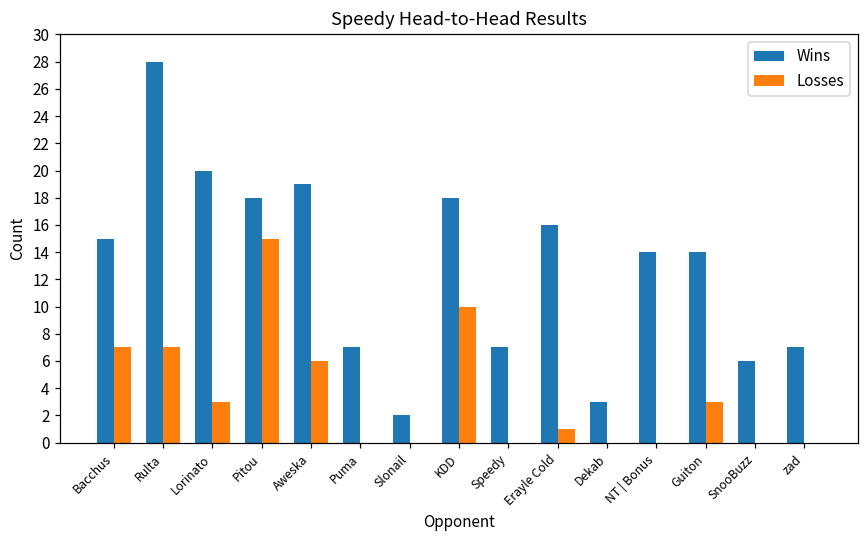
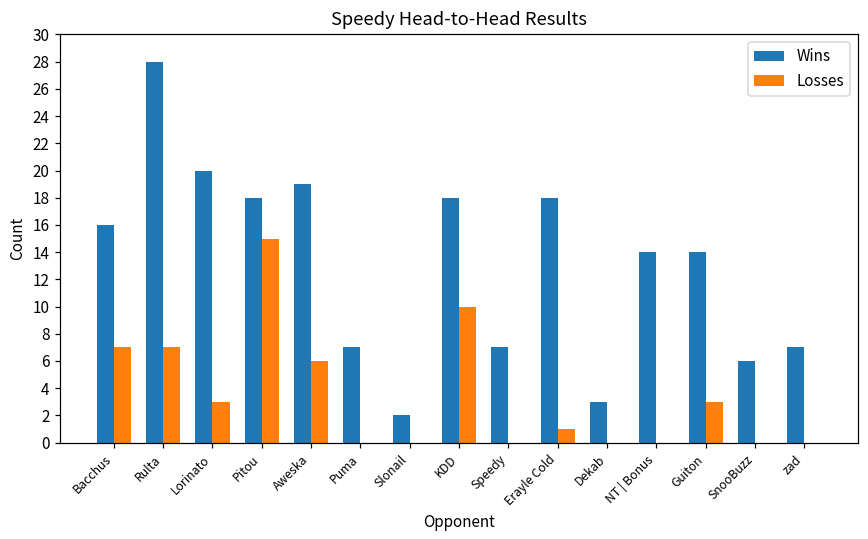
  {
    "Wins": {
-     "Bacchus": 15,
+     "Bacchus": 16,
      "Rulta": 28,
      "Lorinato": 20,
      "Pitou": 18,
      "Aweska": 19,
      "Puma": 7,
      "Slonail": 2,
      "KDD": 18,
      "Speedy": 7,
-     "Erayle Cold": 16,
+     "Erayle Cold": 18,
      "Dekab": 3,
      "NT | Bonus": 14,
      "Guiton": 14,
      "SnooBuzz": 6,
      "zad": 7
    },
    "Losses": {
      "Bacchus": 7,
      "Rulta": 7,
      "Lorinato": 3,
      "Pitou": 15,
      "Aweska": 6,
      "Puma": 0,
      "Slonail": 0,
      "KDD": 10,
      "Speedy": 0,
      "Erayle Cold": 1,
      "Dekab": 0,
      "NT | Bonus": 0,
      "Guiton": 3,
      "SnooBuzz": 0,
      "zad": 0
    }
  }
